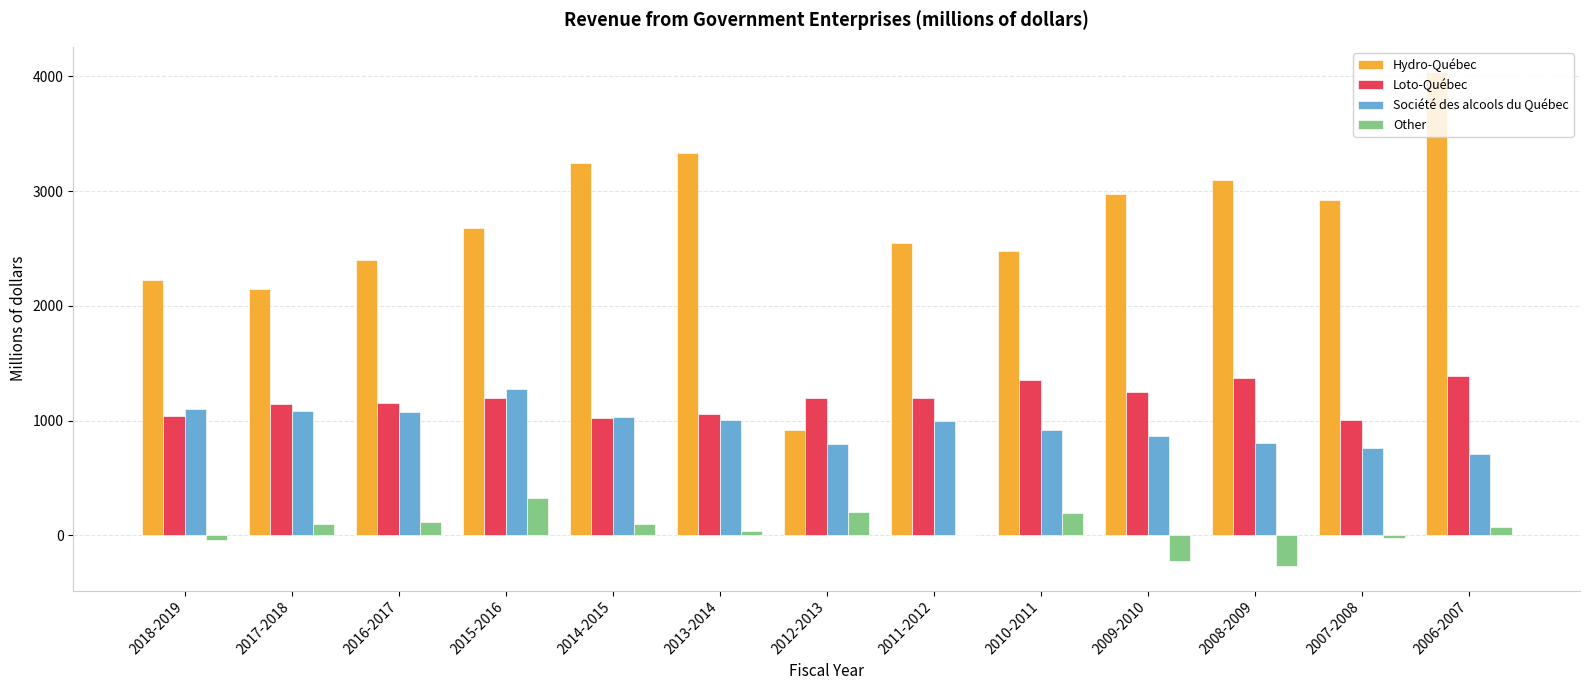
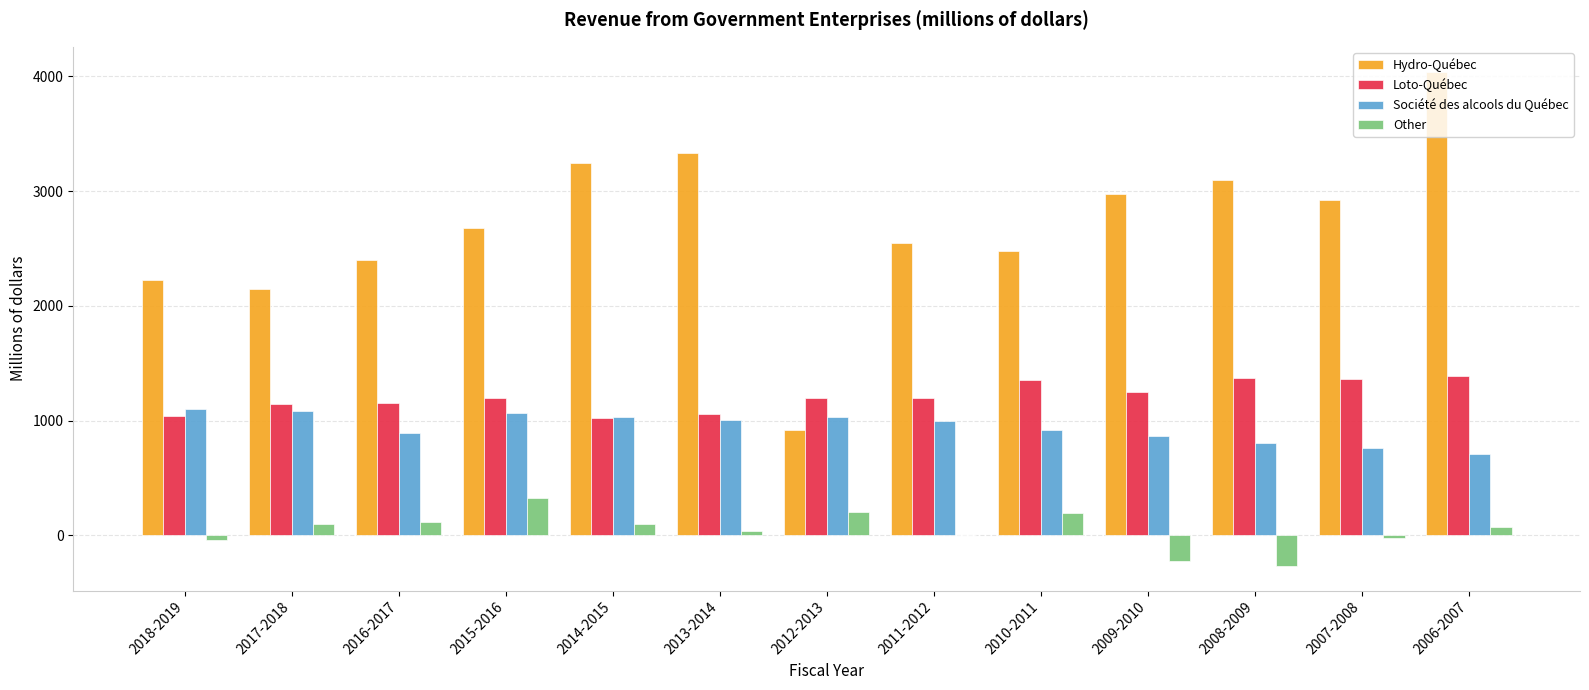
  {
    "Hydro-Québec": {
      "2018-2019": 2230,
      "2017-2018": 2150,
      "2016-2017": 2400,
      "2015-2016": 2680,
      "2014-2015": 3250,
      "2013-2014": 3330,
      "2012-2013": 920,
      "2011-2012": 2550,
      "2010-2011": 2480,
      "2009-2010": 2980,
      "2008-2009": 3100,
      "2007-2008": 2930
    },
    "Loto-Québec": {
      "2018-2019": 1040,
      "2017-2018": 1140,
      "2016-2017": 1160,
      "2015-2016": 1200,
      "2014-2015": 1030,
      "2013-2014": 1060,
      "2012-2013": 1190,
      "2011-2012": 1200,
      "2010-2011": 1360,
      "2009-2010": 1250,
      "2008-2009": 1380,
-     "2007-2008": 1000,
+     "2007-2008": 1360,
      "2006-2007": 1390
    },
    "Société des alcools du Québec": {
      "2018-2019": 1100,
      "2017-2018": 1090,
-     "2016-2017": 1080,
-     "2015-2016": 1280,
+     "2016-2017": 890,
+     "2015-2016": 1070,
      "2014-2015": 1030,
      "2013-2014": 1000,
-     "2012-2013": 790,
+     "2012-2013": 1030,
      "2011-2012": 1000,
      "2010-2011": 920,
      "2009-2010": 870,
      "2008-2009": 810,
      "2007-2008": 760,
      "2006-2007": 710
    },
    "Other": {
      "2018-2019": -40,
      "2017-2018": 100,
      "2016-2017": 120,
      "2015-2016": 330,
      "2014-2015": 100,
      "2013-2014": 40,
      "2012-2013": 200,
      "2010-2011": 200,
      "2009-2010": -220,
      "2008-2009": -270,
      "2007-2008": -20,
      "2006-2007": 70
    }
  }
